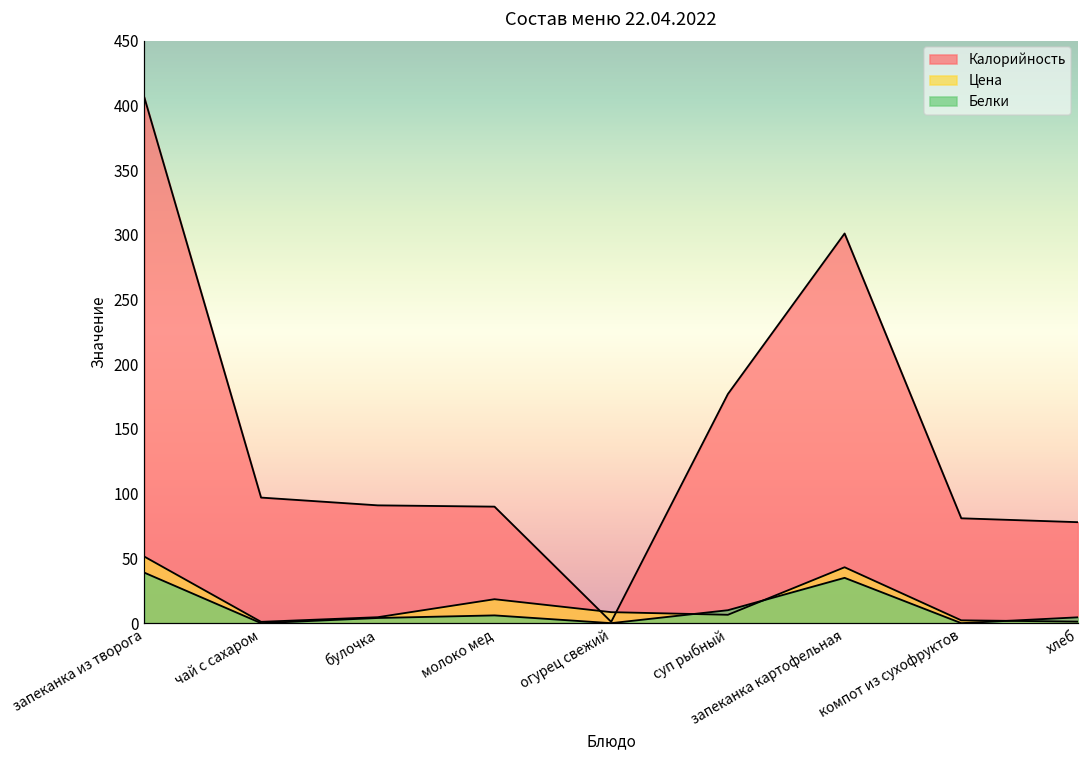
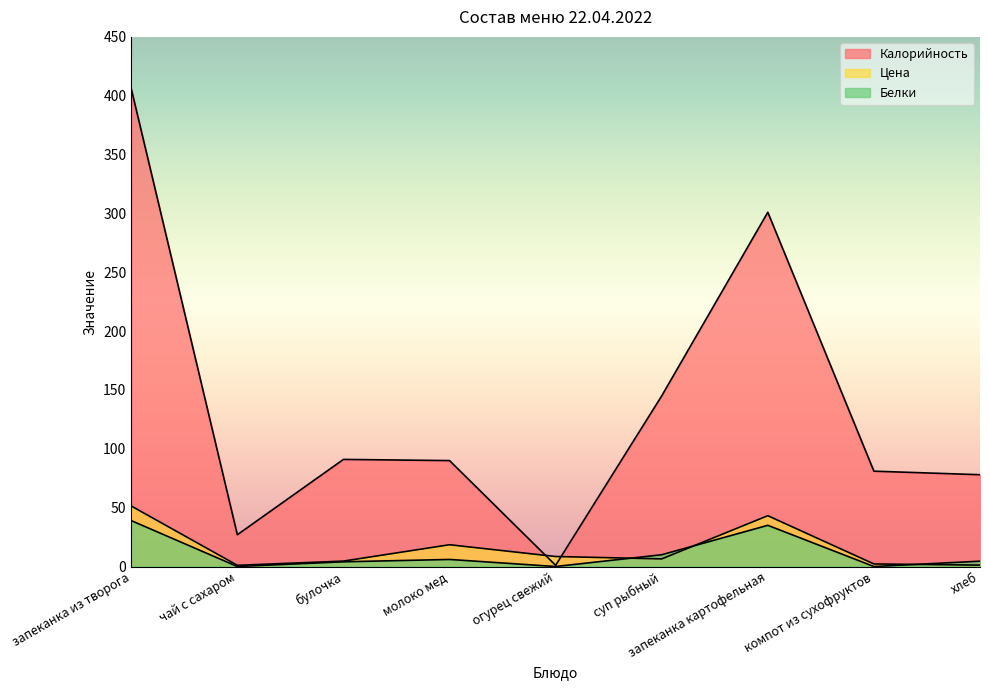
  {
    "Калорийность": {
      "запеканка из творога": 406,
-     "чай с сахаром": 97,
+     "чай с сахаром": 27,
      "булочка": 91,
      "молоко мед": 90,
-     "суп рыбный": 177,
+     "суп рыбный": 145,
      "запеканка картофельная": 301,
      "компот из сухофруктов": 81,
      "хлеб": 78
    },
    "Цена": {
      "запеканка из творога": 51,
      "молоко мед": 19,
      "огурец свежий": 9,
      "суп рыбный": 6,
      "запеканка картофельная": 43,
      "компот из сухофруктов": 2,
      "хлеб": 1
    },
    "Белки": {
      "запеканка из творога": 39,
      "молоко мед": 6,
      "суп рыбный": 10,
      "запеканка картофельная": 35,
      "компот из сухофруктов": 0,
      "хлеб": 5
    }
  }
